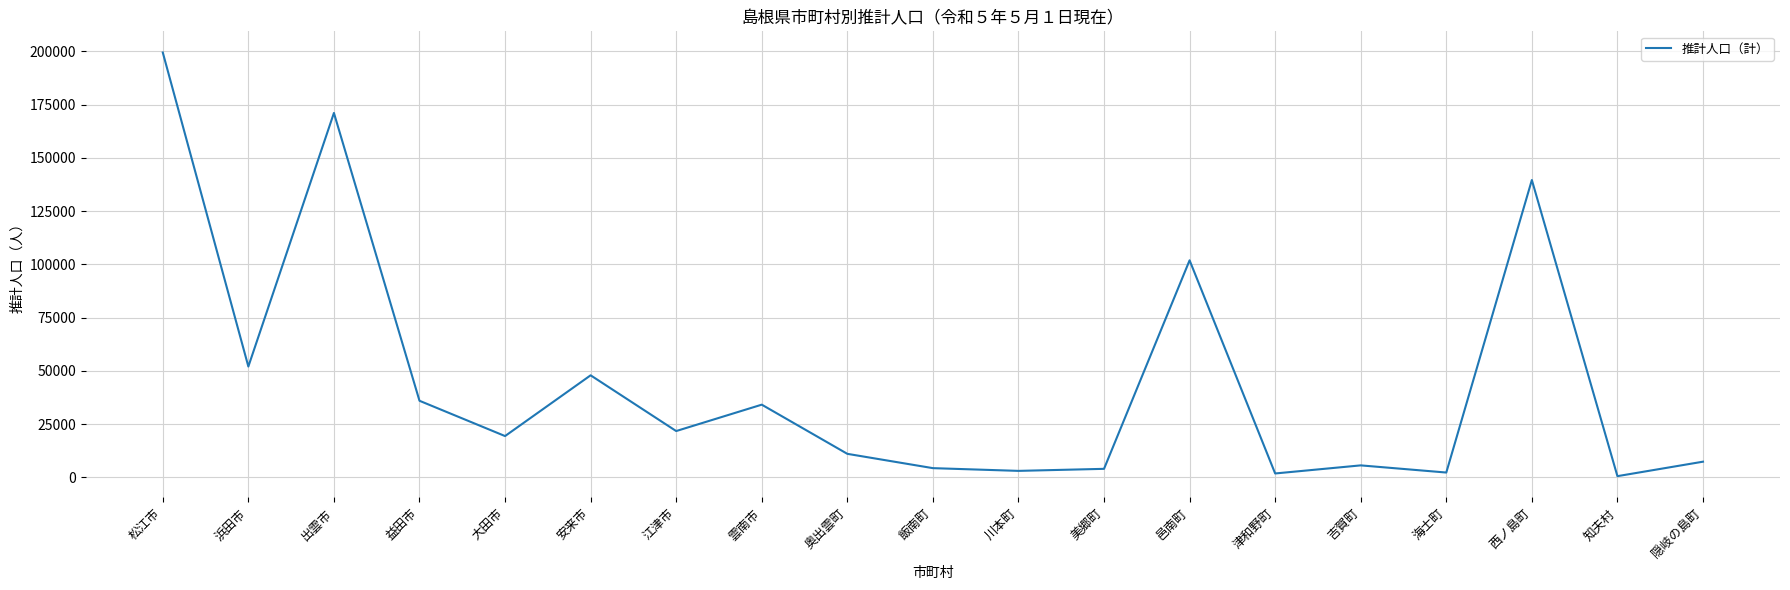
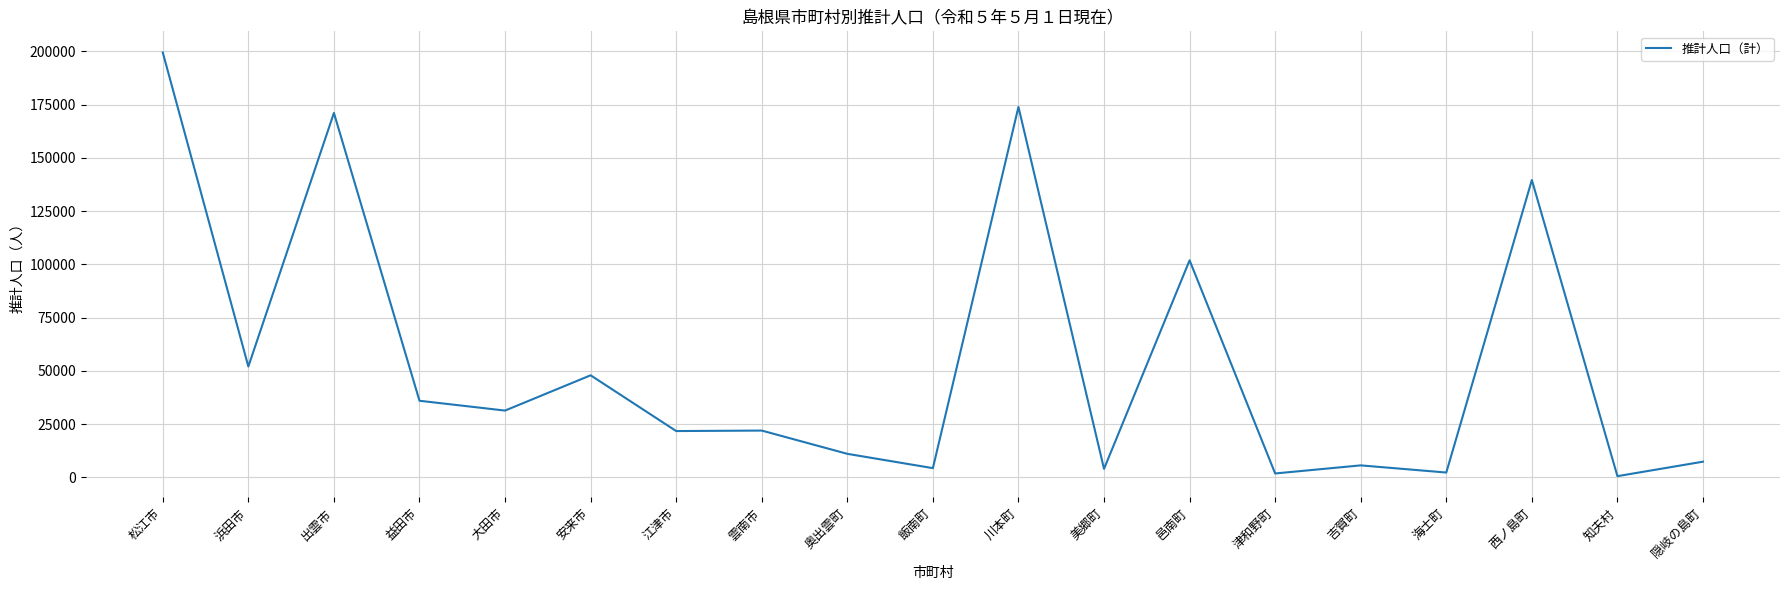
  {
    "松江市": 199000,
    "浜田市": 52000,
    "出雲市": 171000,
    "益田市": 36000,
-   "大田市": 19000,
+   "大田市": 31000,
    "安来市": 48000,
    "江津市": 22000,
-   "雲南市": 34000,
+   "雲南市": 22000,
    "奥出雲町": 11000,
    "飯南町": 4000,
-   "川本町": 3000,
+   "川本町": 174000,
    "美郷町": 4000,
    "邑南町": 102000,
    "津和野町": 2000,
    "吉賀町": 6000,
    "海士町": 2000,
    "西ノ島町": 140000,
    "知夫村": 1000,
    "隠岐の島町": 7000
  }
